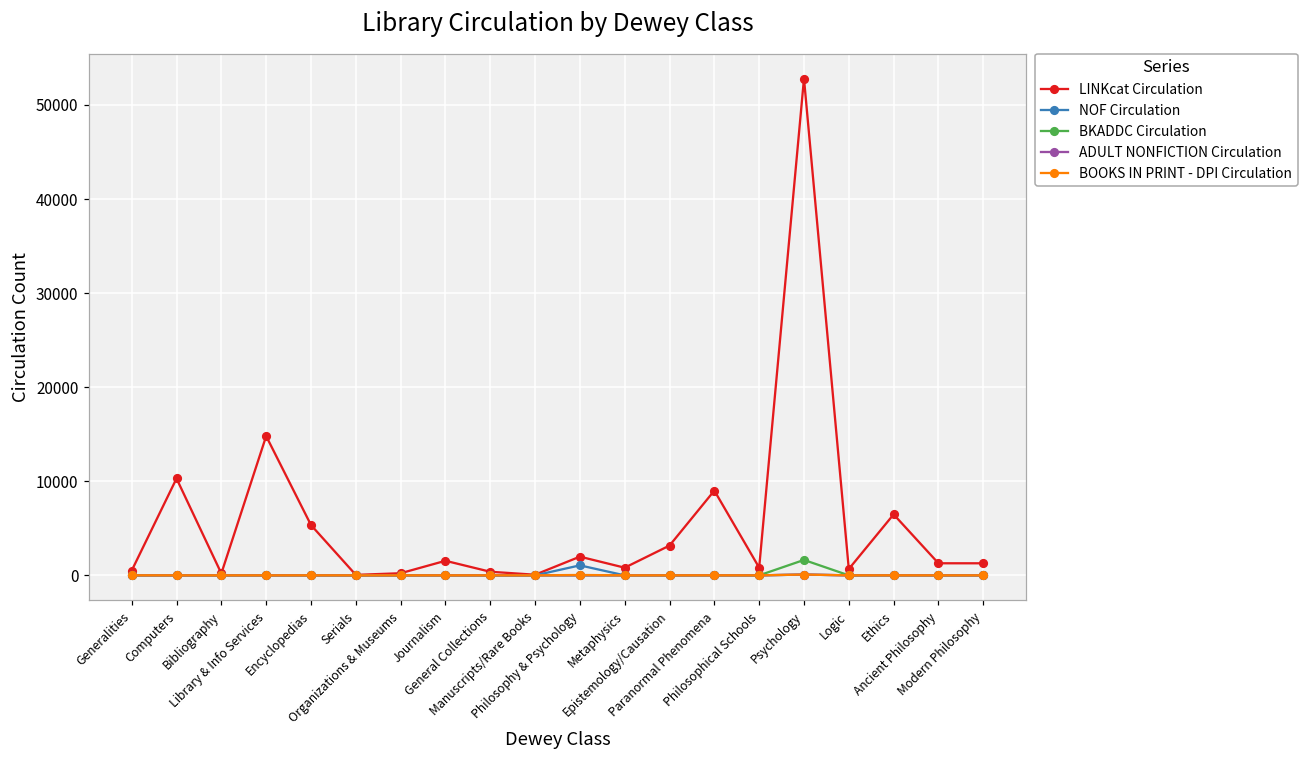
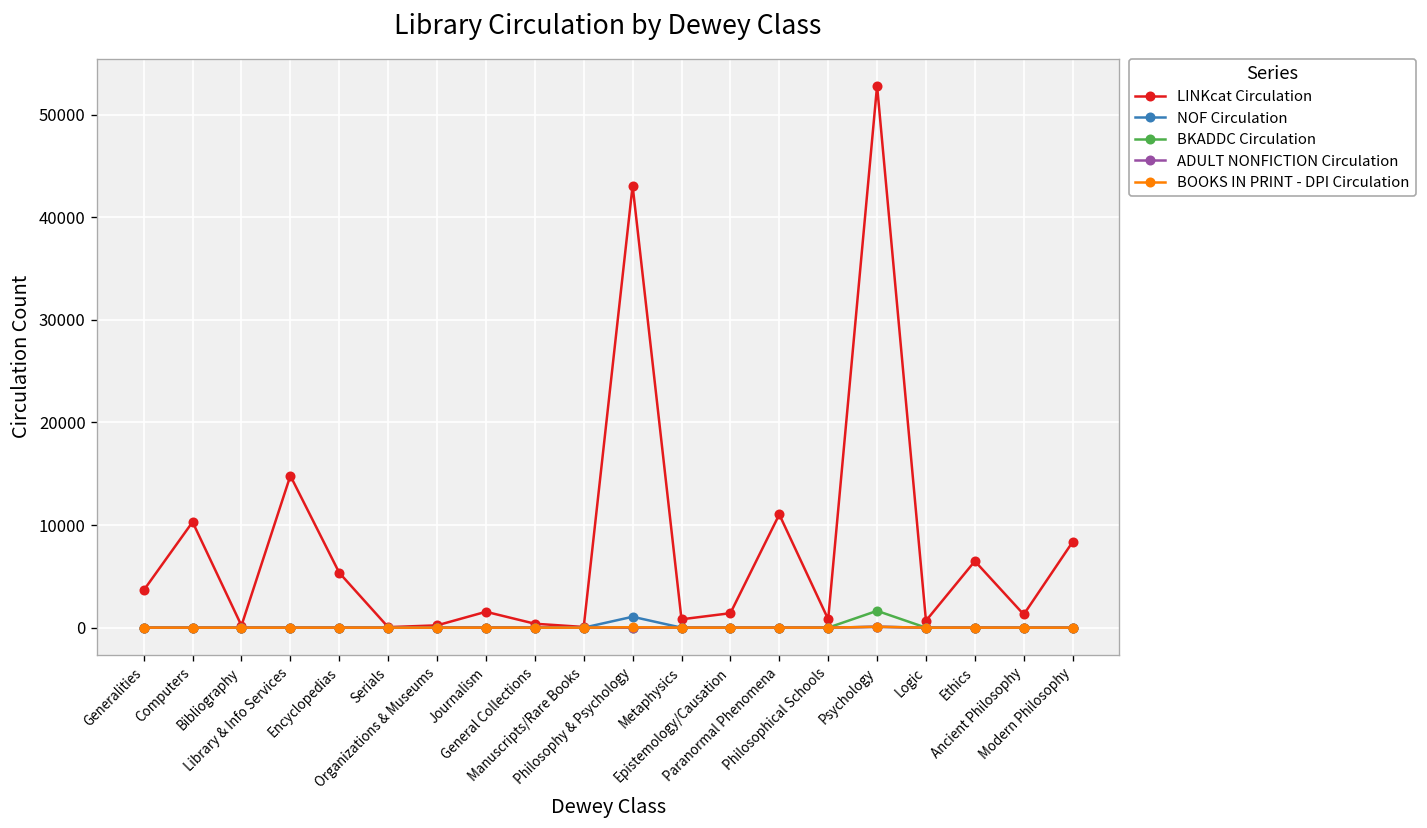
  {
    "LINKcat Circulation": {
-     "Generalities": 1000,
+     "Generalities": 4000,
      "Computers": 10000,
      "Library & Info Services": 15000,
      "Encyclopedias": 5000,
      "Journalism": 2000,
      "General Collections": 0,
-     "Philosophy & Psychology": 2000,
+     "Philosophy & Psychology": 43000,
      "Metaphysics": 1000,
-     "Epistemology/Causation": 3000,
-     "Paranormal Phenomena": 9000,
+     "Epistemology/Causation": 1000,
+     "Paranormal Phenomena": 11000,
      "Philosophical Schools": 1000,
      "Psychology": 53000,
      "Logic": 1000,
      "Ethics": 6000,
      "Ancient Philosophy": 1000,
-     "Modern Philosophy": 1000
+     "Modern Philosophy": 8000
    },
    "NOF Circulation": {
      "Philosophy & Psychology": 1000
    },
    "BKADDC Circulation": {
      "Psychology": 2000
    }
  }
